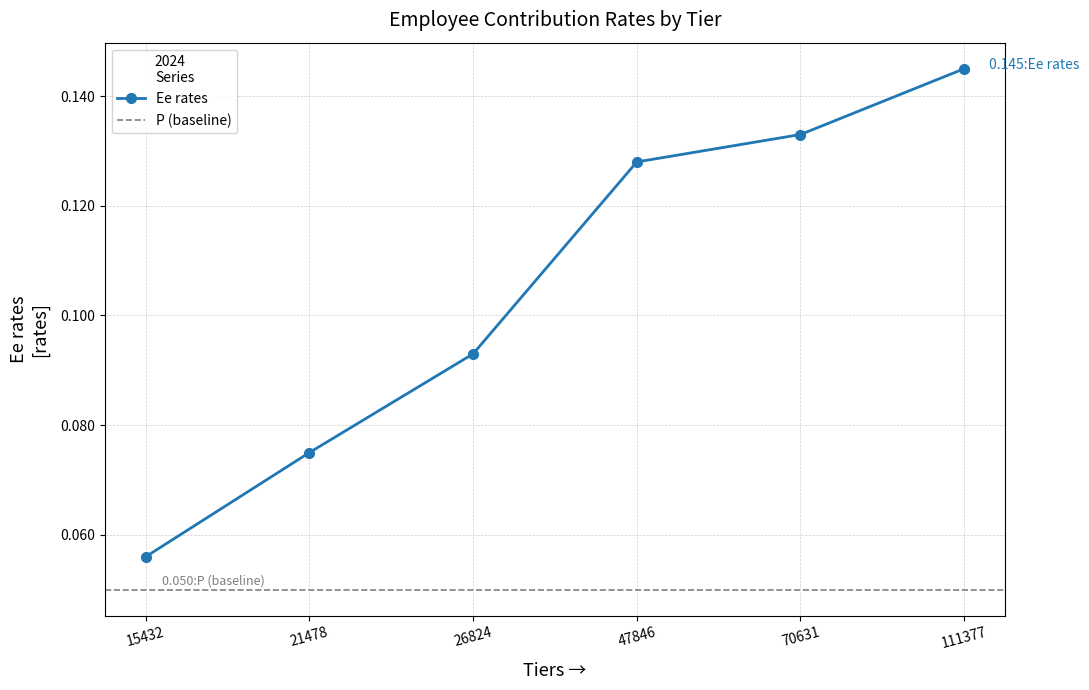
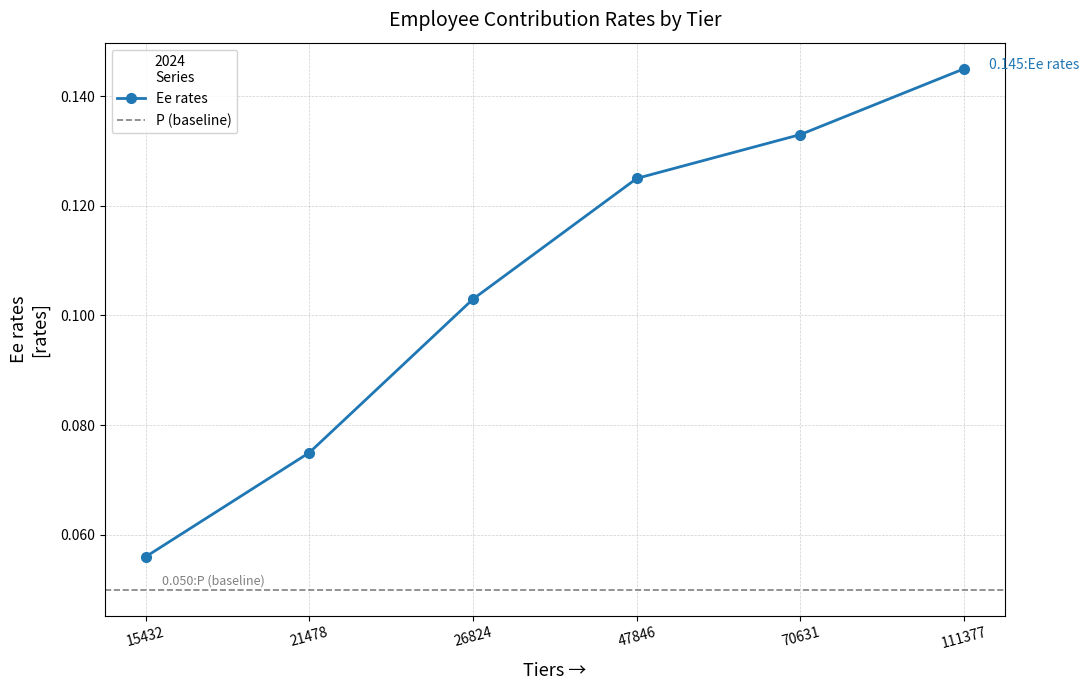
  {
    "21478": 0.075,
-   "26824": 0.093,
-   "47846": 0.128,
+   "26824": 0.103,
+   "47846": 0.125,
    "70631": 0.133
  }
